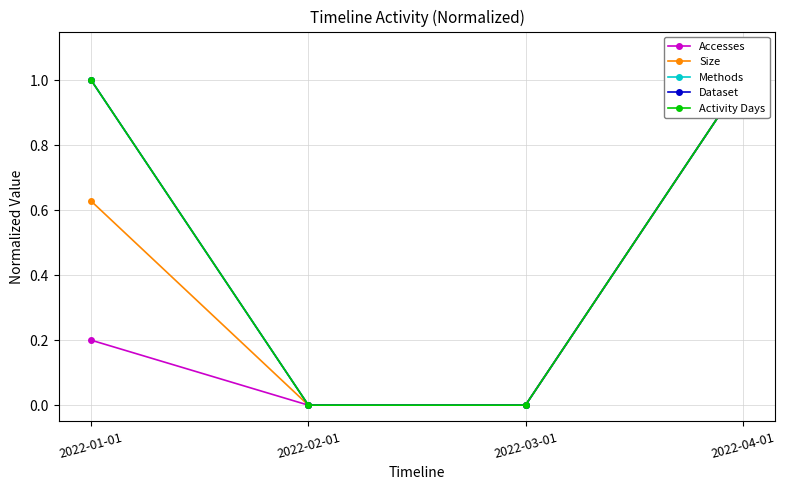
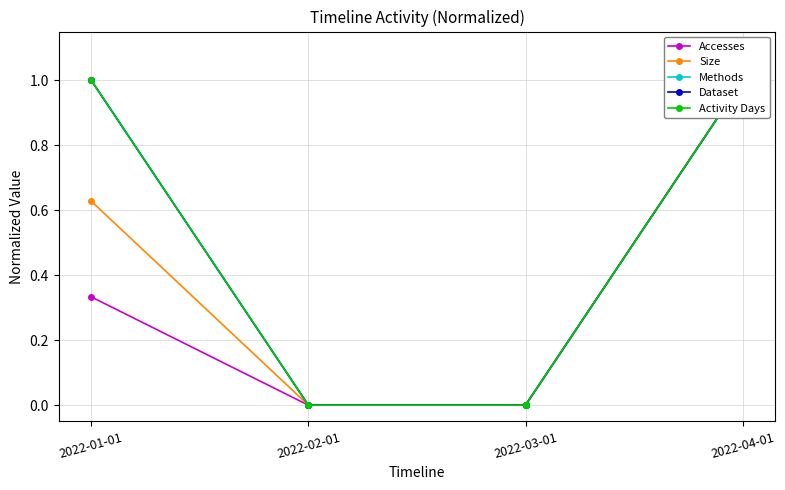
  {
    "Accesses": {
-     "2022-01-01": 0.20
+     "2022-01-01": 0.33
    },
    "Size": {
      "2022-01-01": 0.63
    },
    "Activity Days": {
      "2022-01-01": 1.00
    }
  }
